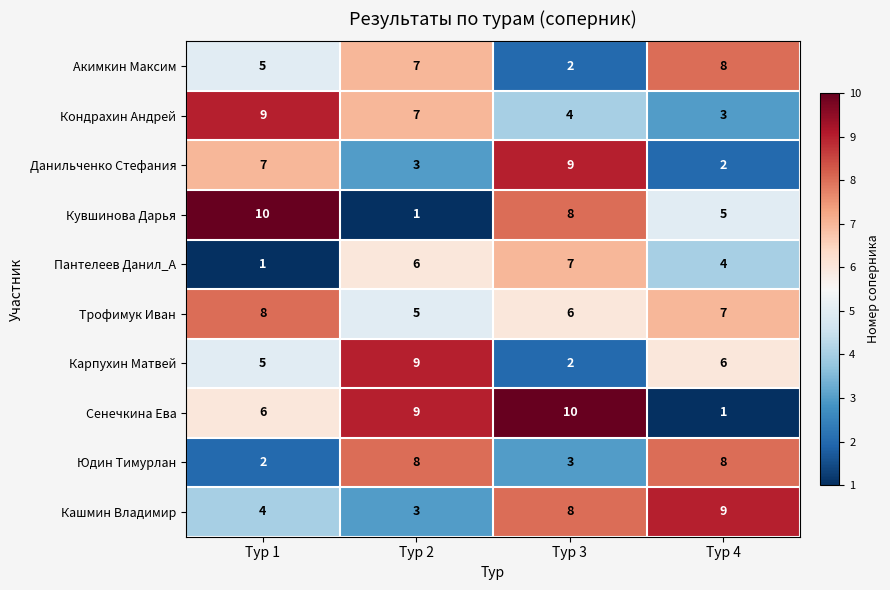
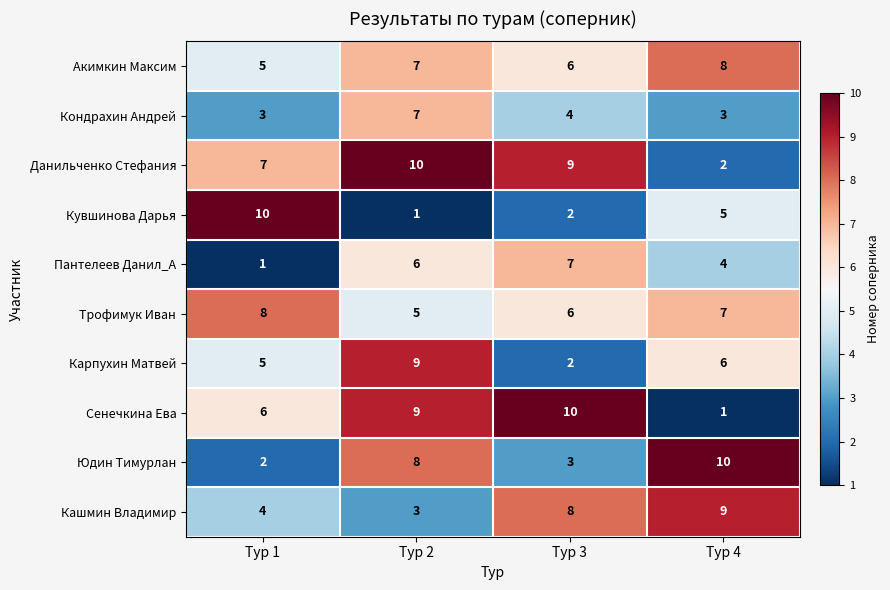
  {
    "Акимкин Максим": {
      "Тур 1": 5,
      "Тур 2": 7,
-     "Тур 3": 2,
+     "Тур 3": 6,
      "Тур 4": 8
    },
    "Кондрахин Андрей": {
-     "Тур 1": 9,
+     "Тур 1": 3,
      "Тур 2": 7,
      "Тур 3": 4,
      "Тур 4": 3
    },
    "Данильченко Стефания": {
      "Тур 1": 7,
-     "Тур 2": 3,
+     "Тур 2": 10,
      "Тур 3": 9,
      "Тур 4": 2
    },
    "Кувшинова Дарья": {
      "Тур 1": 10,
      "Тур 2": 1,
-     "Тур 3": 8,
+     "Тур 3": 2,
      "Тур 4": 5
    },
    "Пантелеев Данил_А": {
      "Тур 1": 1,
      "Тур 2": 6,
      "Тур 3": 7,
      "Тур 4": 4
    },
    "Трофимук Иван": {
      "Тур 1": 8,
      "Тур 2": 5,
      "Тур 3": 6,
      "Тур 4": 7
    },
    "Карпухин Матвей": {
      "Тур 1": 5,
      "Тур 2": 9,
      "Тур 3": 2,
      "Тур 4": 6
    },
    "Сенечкина Ева": {
      "Тур 1": 6,
      "Тур 2": 9,
      "Тур 3": 10,
      "Тур 4": 1
    },
    "Юдин Тимурлан": {
      "Тур 1": 2,
      "Тур 2": 8,
      "Тур 3": 3,
-     "Тур 4": 8
+     "Тур 4": 10
    },
    "Кашмин Владимир": {
      "Тур 1": 4,
      "Тур 2": 3,
      "Тур 3": 8,
      "Тур 4": 9
    }
  }
